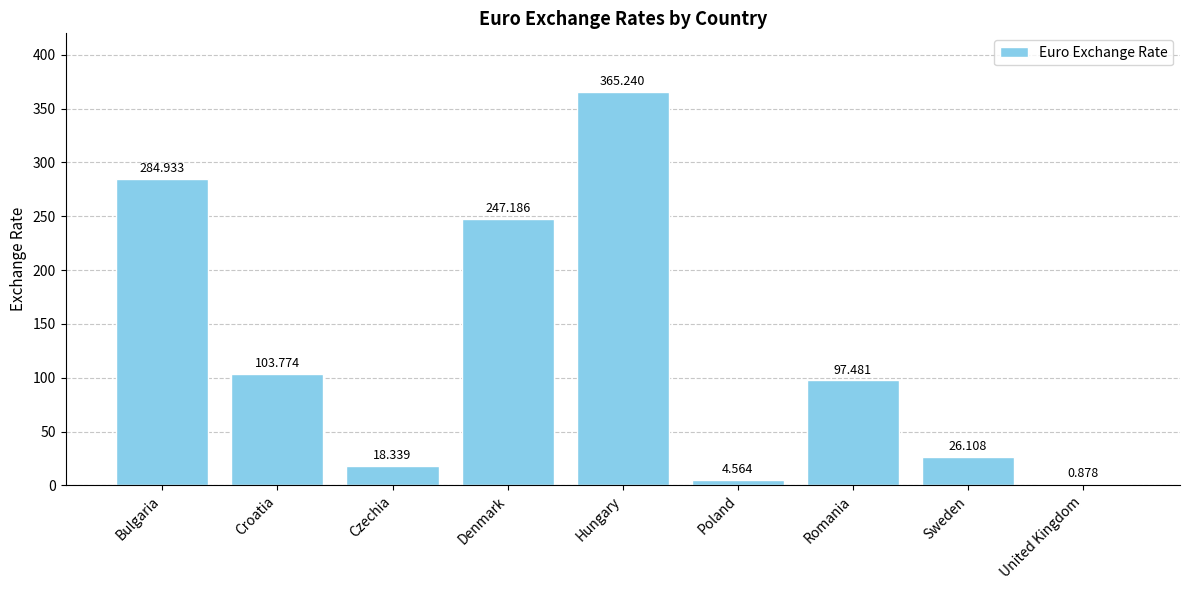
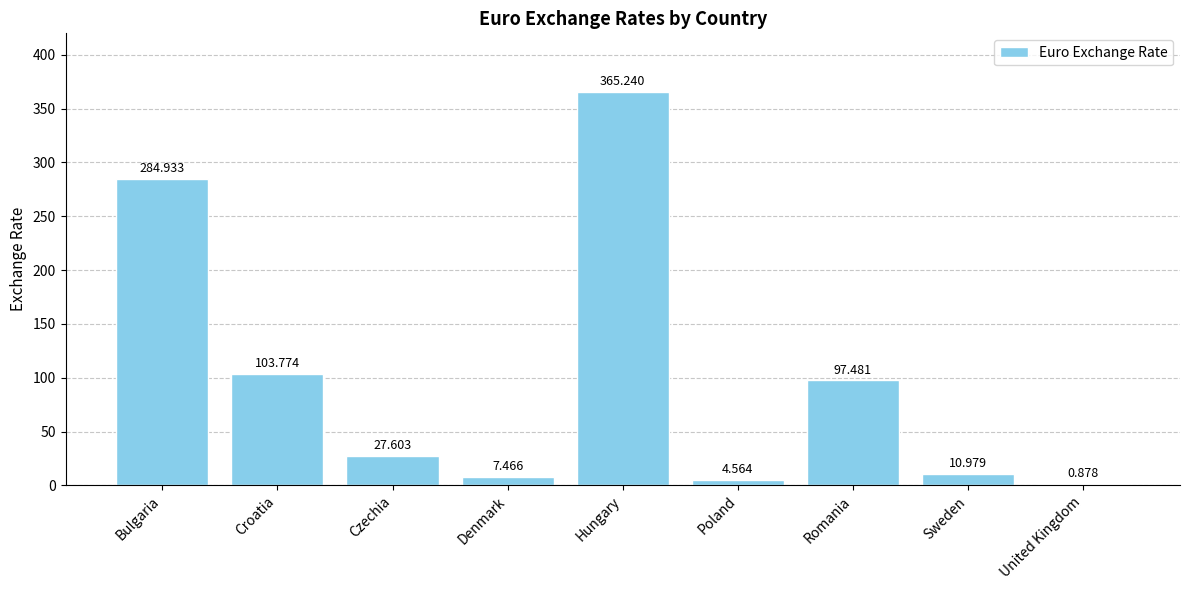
  {
    "Bulgaria": 284.933,
    "Croatia": 103.774,
-   "Czechia": 18.339,
-   "Denmark": 247.186,
+   "Czechia": 27.603,
+   "Denmark": 7.466,
    "Hungary": 365.240,
    "Poland": 4.564,
    "Romania": 97.481,
-   "Sweden": 26.108,
+   "Sweden": 10.979,
    "United Kingdom": 0.878
  }
